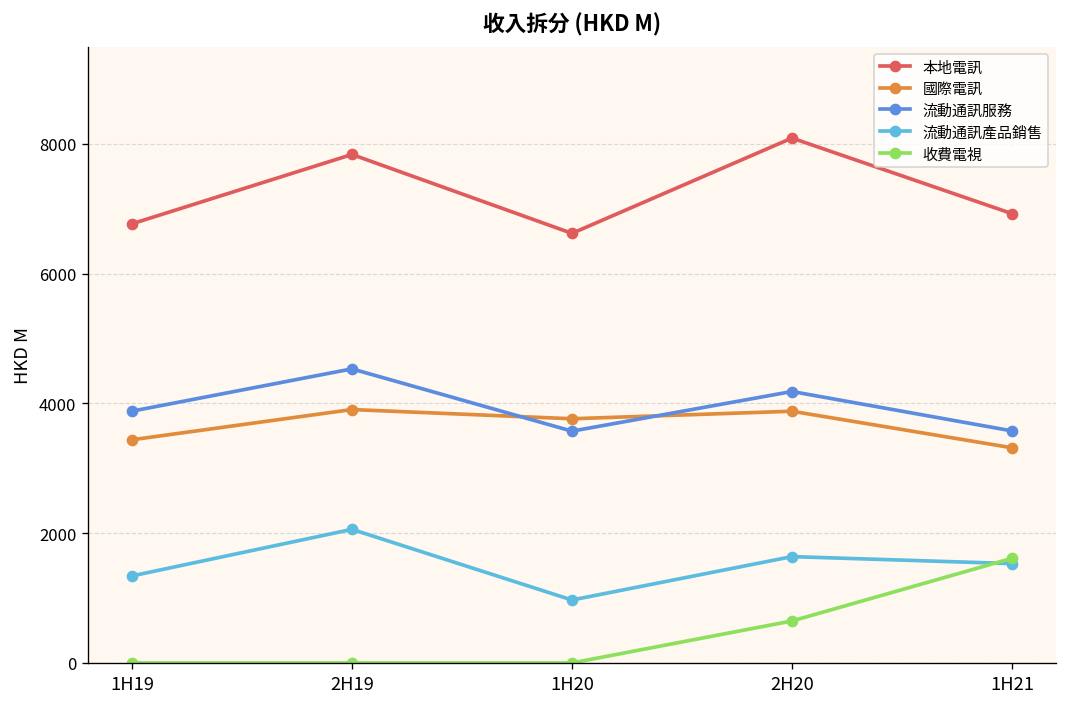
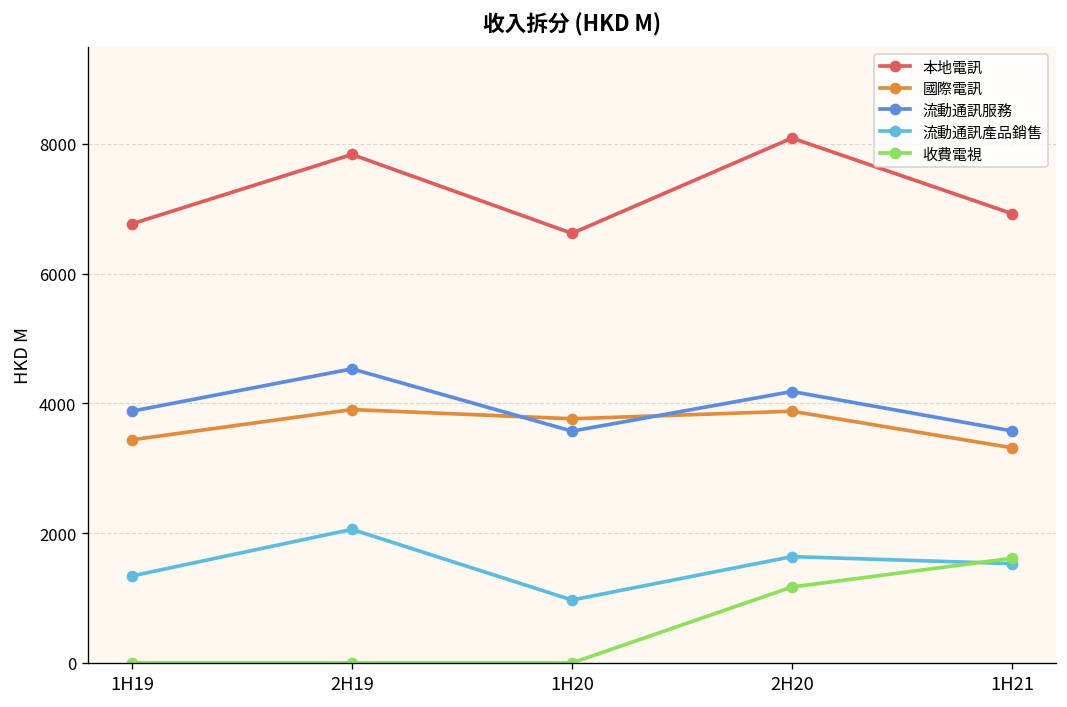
  {
    "收費電視": {
      "1H19": 0,
      "2H19": 0,
      "1H20": 0,
-     "2H20": 600,
+     "2H20": 1200,
      "1H21": 1600
    }
  }
